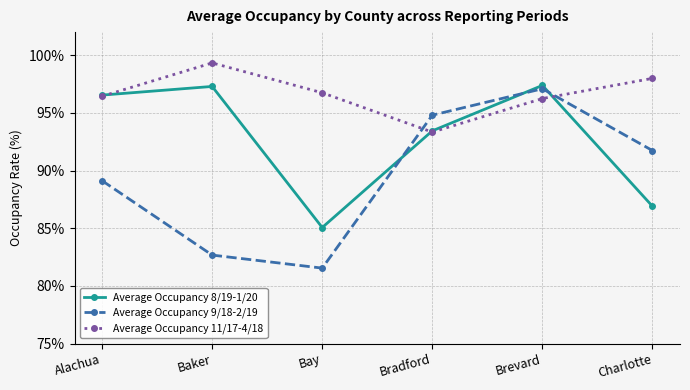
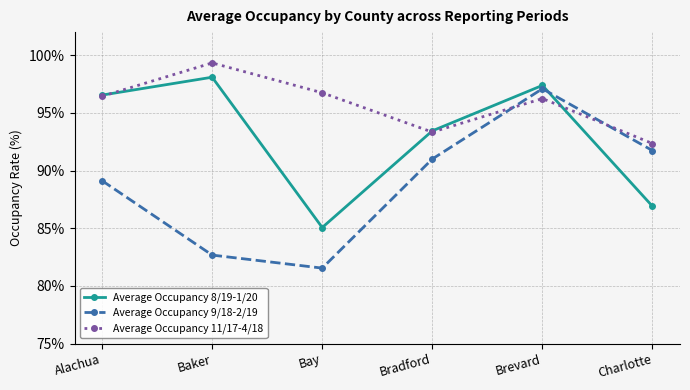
  {
    "Average Occupancy 8/19-1/20": {
-     "Baker": "97.3%",
+     "Baker": "98.1%",
      "Bay": "85.1%",
      "Brevard": "97.4%",
      "Charlotte": "86.9%"
    },
    "Average Occupancy 9/18-2/19": {
      "Alachua": "89.1%",
      "Baker": "82.7%",
      "Bay": "81.5%",
-     "Bradford": "94.8%",
+     "Bradford": "91.0%",
      "Brevard": "97.1%",
      "Charlotte": "91.7%"
    },
    "Average Occupancy 11/17-4/18": {
      "Baker": "99.3%",
      "Bay": "96.7%",
      "Brevard": "96.2%",
-     "Charlotte": "98.0%"
+     "Charlotte": "92.3%"
    }
  }
